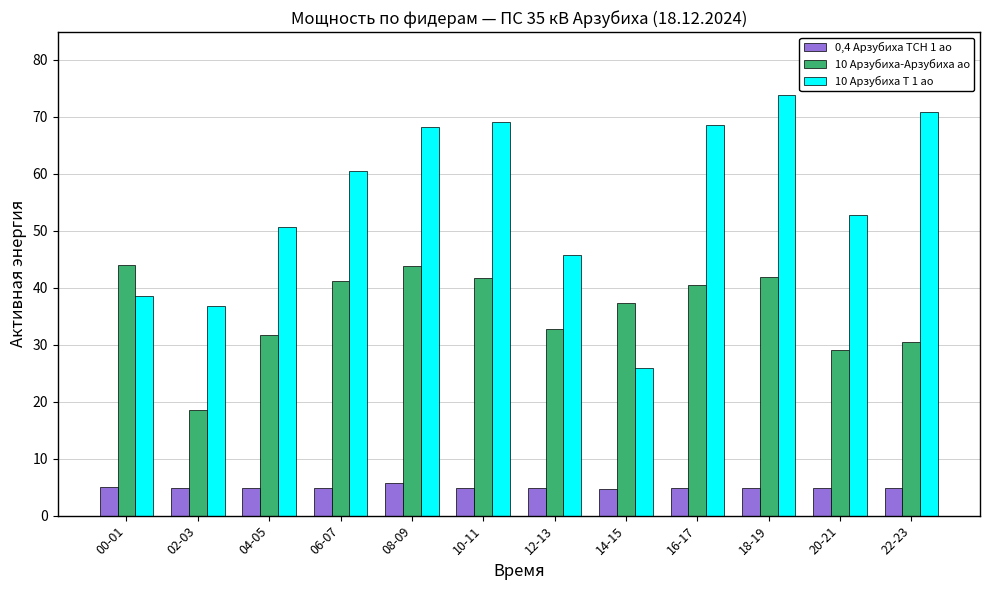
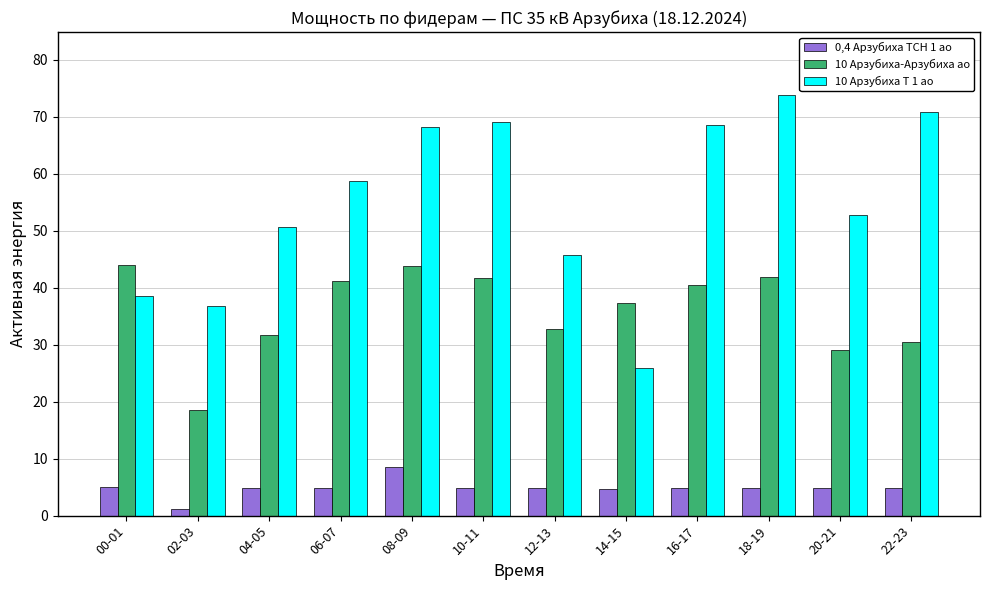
  {
    "0,4 Арзубиха ТСН 1 ао": {
      "00-01": 5,
-     "02-03": 5,
+     "02-03": 1,
      "04-05": 5,
      "06-07": 5,
-     "08-09": 6,
+     "08-09": 8,
      "10-11": 5,
      "12-13": 5,
      "14-15": 5,
      "16-17": 5,
      "18-19": 5,
      "20-21": 5,
      "22-23": 5
    },
    "10 Арзубиха-Арзубиха ао": {
      "00-01": 44,
      "02-03": 19,
      "04-05": 32,
      "06-07": 41,
      "08-09": 44,
      "10-11": 42,
      "12-13": 33,
      "14-15": 37,
      "16-17": 41,
      "18-19": 42,
      "20-21": 29,
      "22-23": 31
    },
    "10 Арзубиха Т 1 ао": {
      "00-01": 39,
      "02-03": 37,
      "04-05": 51,
-     "06-07": 60,
+     "06-07": 59,
      "08-09": 68,
      "10-11": 69,
      "12-13": 46,
      "14-15": 26,
      "16-17": 69,
      "18-19": 74,
      "20-21": 53,
      "22-23": 71
    }
  }
